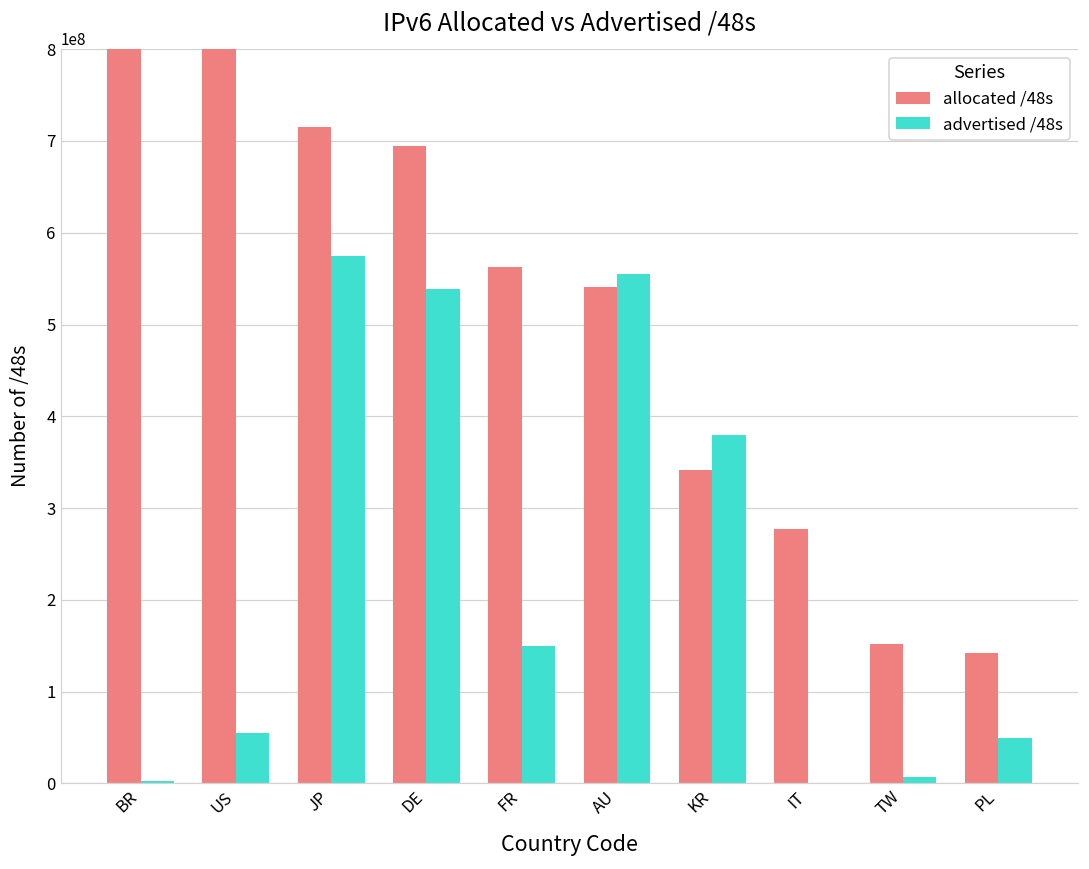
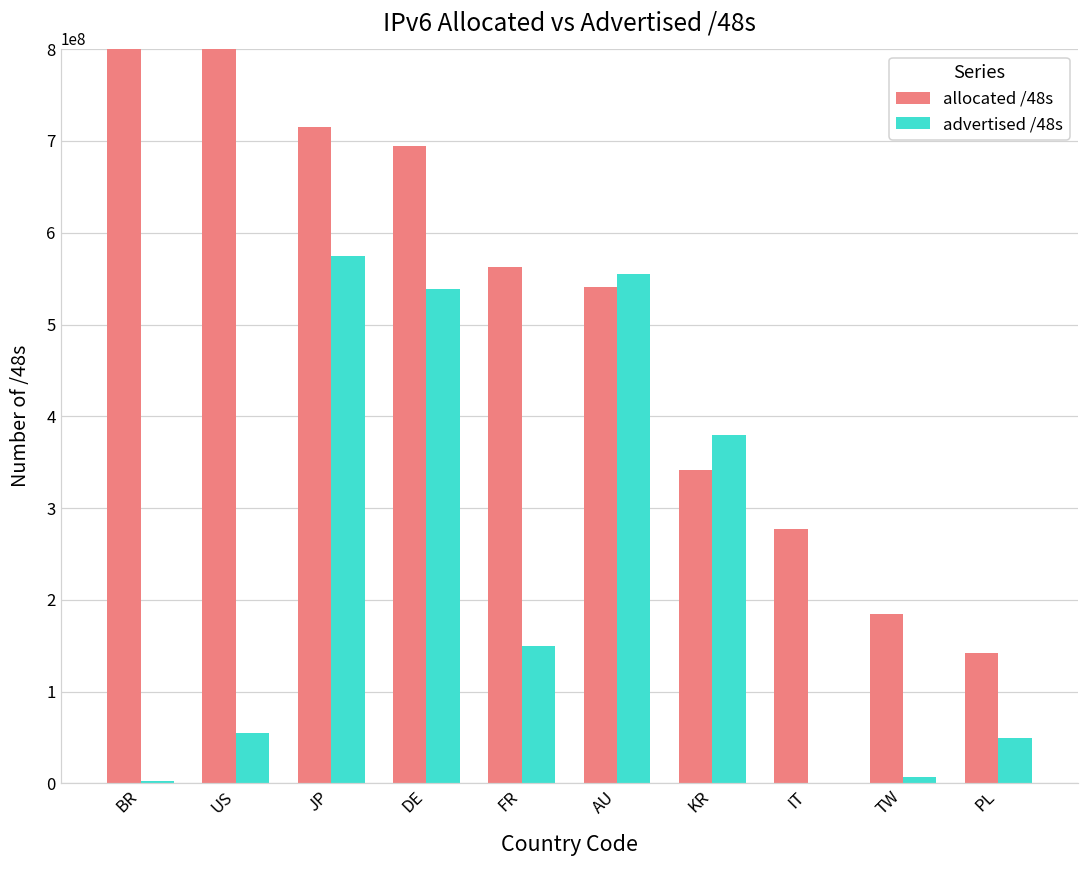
  {
    "allocated /48s": {
      "JP": 720000000,
      "DE": 690000000,
      "FR": 560000000,
      "AU": 540000000,
      "KR": 340000000,
      "IT": 280000000,
-     "TW": 150000000,
+     "TW": 180000000,
      "PL": 140000000
    },
    "advertised /48s": {
      "BR": 0,
      "US": 50000000,
      "JP": 580000000,
      "DE": 540000000,
      "FR": 150000000,
      "AU": 550000000,
      "KR": 380000000,
      "TW": 10000000,
      "PL": 50000000
    }
  }
